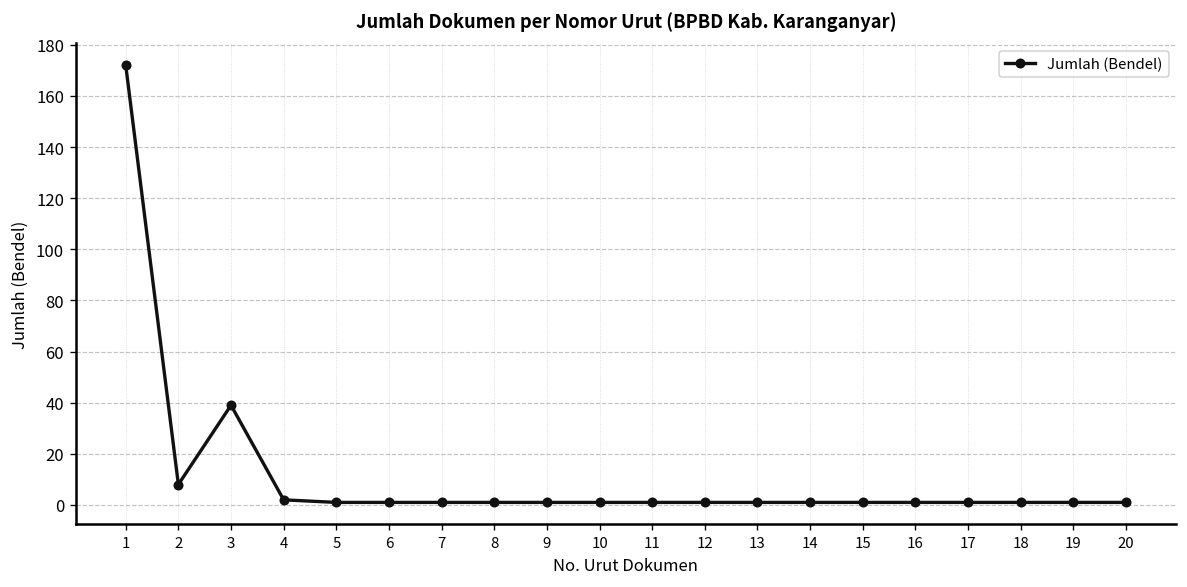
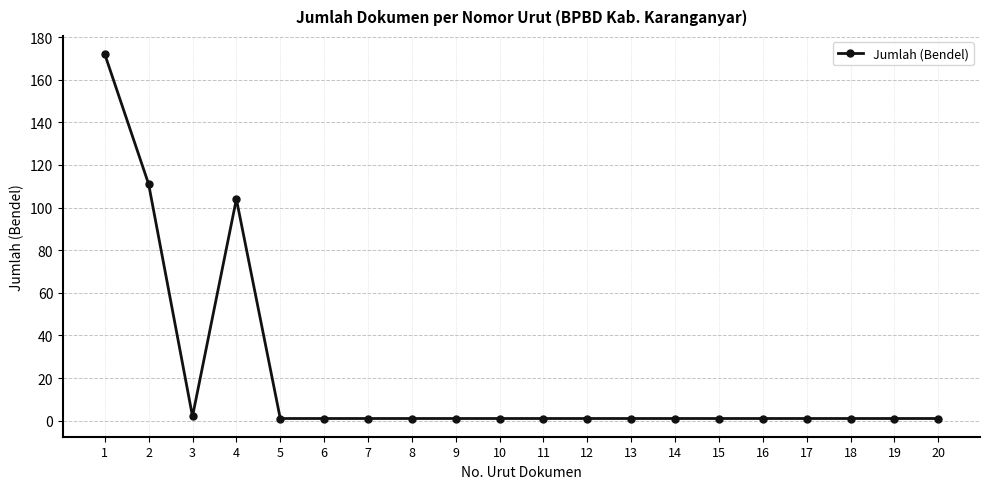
  {
    "1": 172,
-   "2": 8,
-   "3": 39,
-   "4": 2,
+   "2": 111,
+   "3": 2,
+   "4": 104,
    "5": 1,
    "6": 1,
    "7": 1,
    "8": 1,
    "9": 1,
    "10": 1,
    "11": 1,
    "12": 1,
    "13": 1,
    "14": 1,
    "15": 1,
    "16": 1,
    "17": 1,
    "18": 1,
    "19": 1,
    "20": 1
  }
